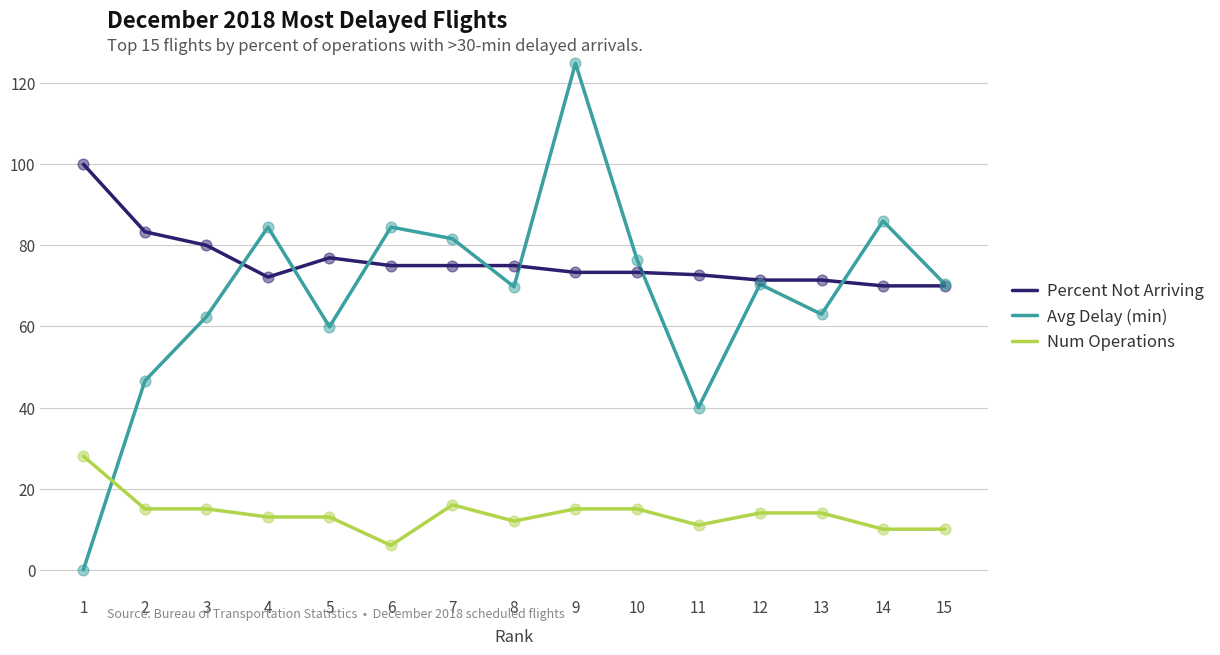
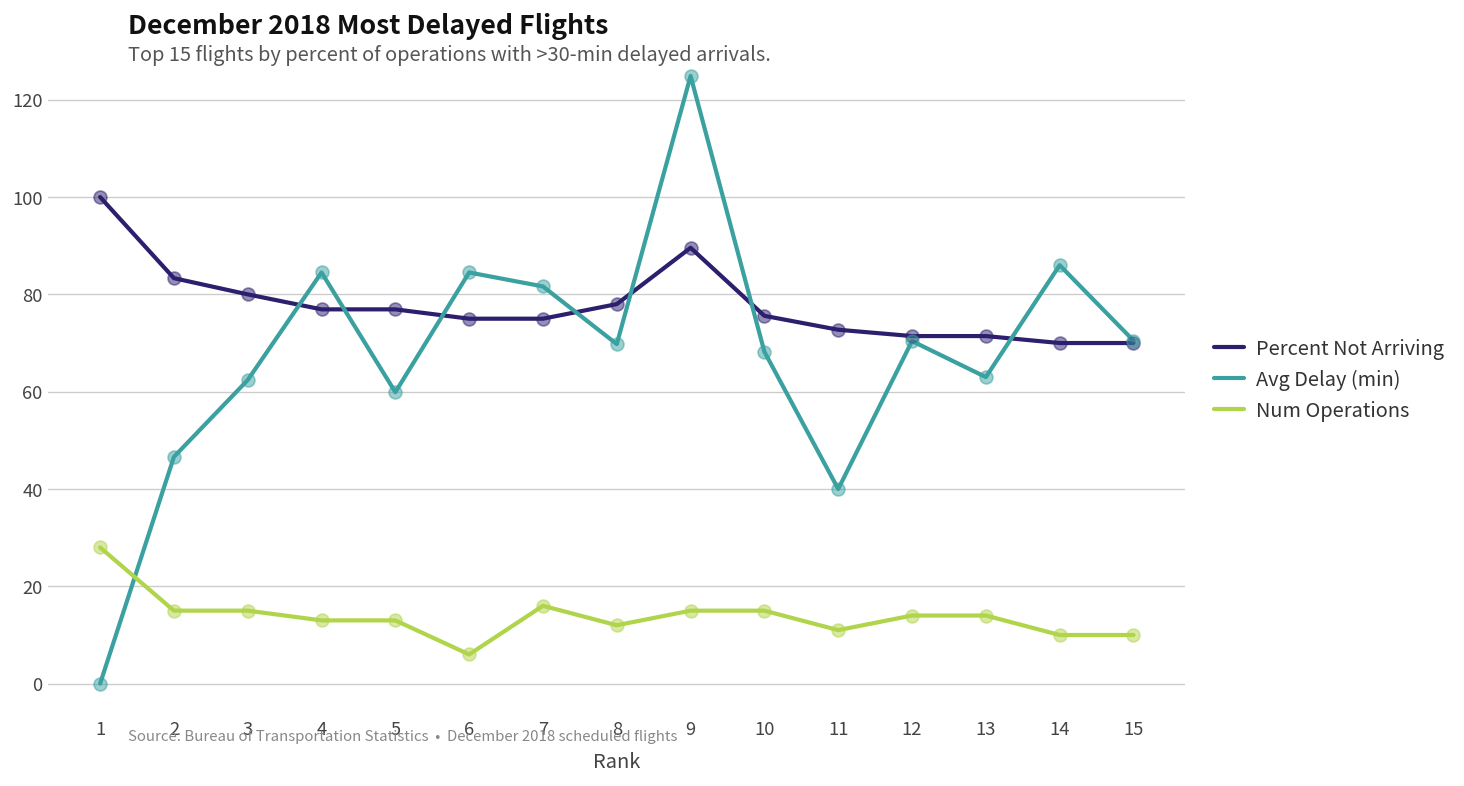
  {
    "Percent Not Arriving": {
      "1": 100,
      "2": 83,
      "3": 80,
-     "4": 72,
+     "4": 77,
      "5": 77,
      "6": 75,
      "7": 75,
-     "8": 75,
-     "9": 73,
-     "10": 73,
+     "8": 78,
+     "9": 90,
+     "10": 76,
      "11": 73,
      "12": 71,
      "13": 71,
      "14": 70
    },
    "Avg Delay (min)": {
      "1": 0,
      "2": 47,
      "3": 62,
      "4": 85,
      "5": 60,
      "6": 85,
      "7": 82,
      "8": 70,
      "9": 125,
-     "10": 77,
+     "10": 68,
      "11": 40,
      "12": 70,
      "13": 63,
      "14": 86
    },
    "Num Operations": {
      "1": 28,
      "2": 15,
      "3": 15,
      "4": 13,
      "5": 13,
      "6": 6,
      "7": 16,
      "8": 12,
      "9": 15,
      "10": 15,
      "11": 11,
      "12": 14,
      "13": 14,
      "14": 10,
      "15": 10
    }
  }
